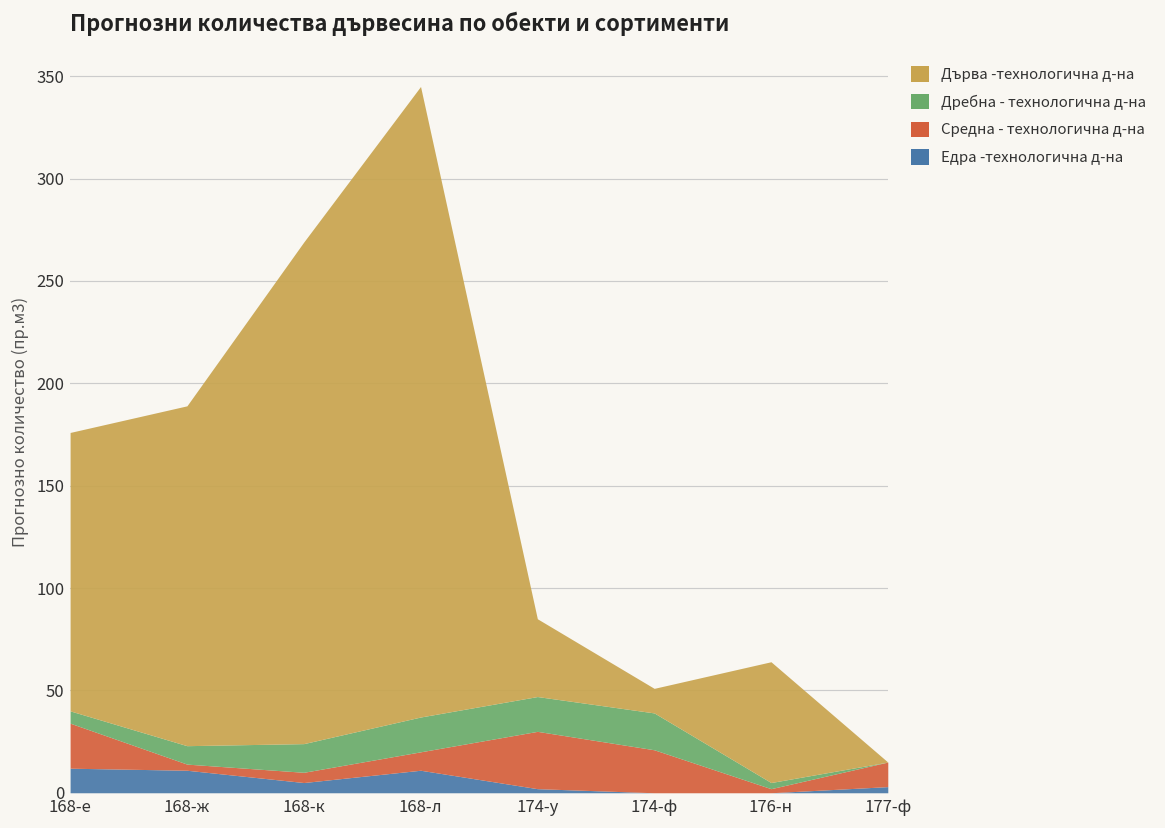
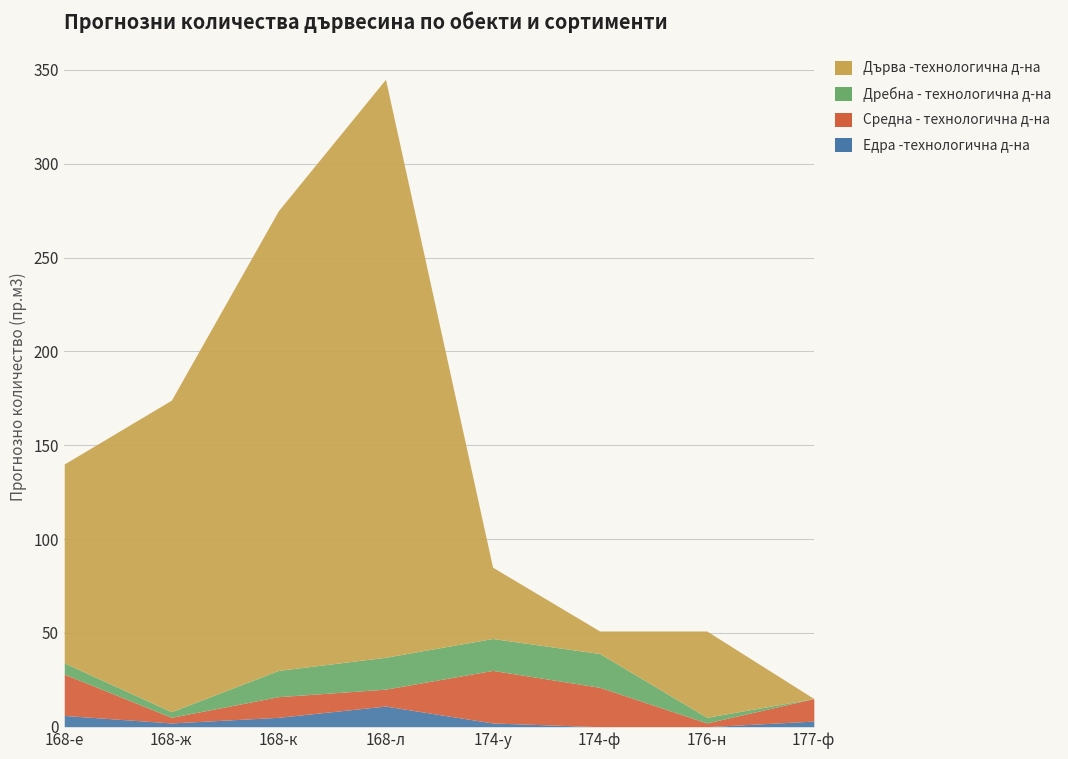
  {
    "Едра -технологична д-на": {
-     "168-е": 12,
-     "168-ж": 11,
+     "168-е": 6,
+     "168-ж": 2,
      "168-к": 5,
      "168-л": 11,
      "174-у": 2,
      "174-ф": 0,
      "176-н": 0,
      "177-ф": 3
    },
    "Средна - технологична д-на": {
      "168-е": 22,
      "168-ж": 3,
-     "168-к": 5,
+     "168-к": 11,
      "168-л": 9,
      "174-у": 28,
      "174-ф": 21,
      "176-н": 2
    },
    "Дребна - технологична д-на": {
      "168-е": 6,
-     "168-ж": 9,
+     "168-ж": 3,
      "168-к": 14,
      "168-л": 17,
      "174-у": 17,
      "174-ф": 18,
      "176-н": 3
    },
    "Дърва -технологична д-на": {
-     "168-е": 136,
+     "168-е": 106,
      "168-ж": 166,
      "168-к": 245,
      "168-л": 308,
      "174-у": 38,
      "174-ф": 12,
-     "176-н": 59
+     "176-н": 46
    }
  }
